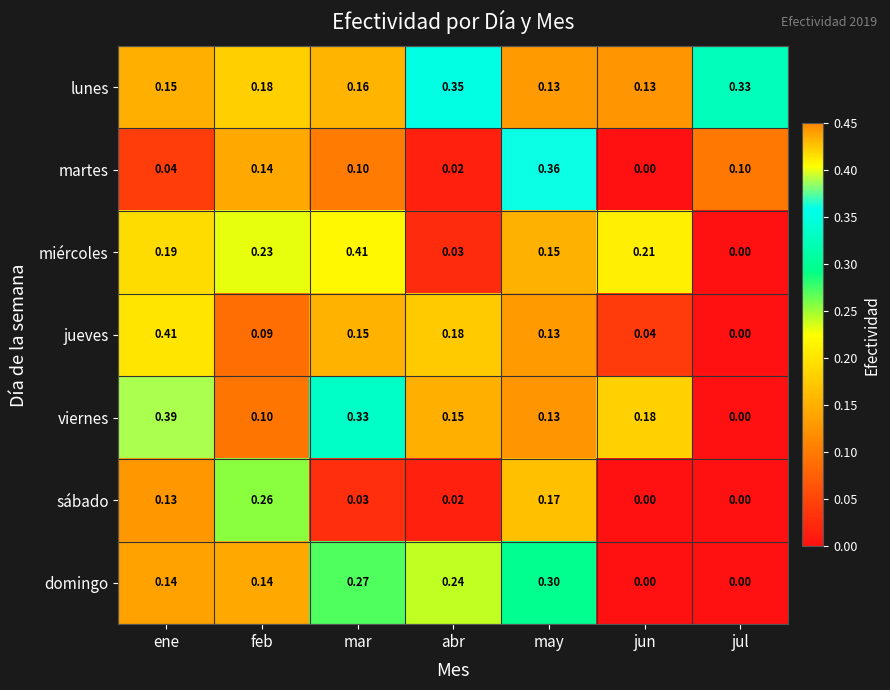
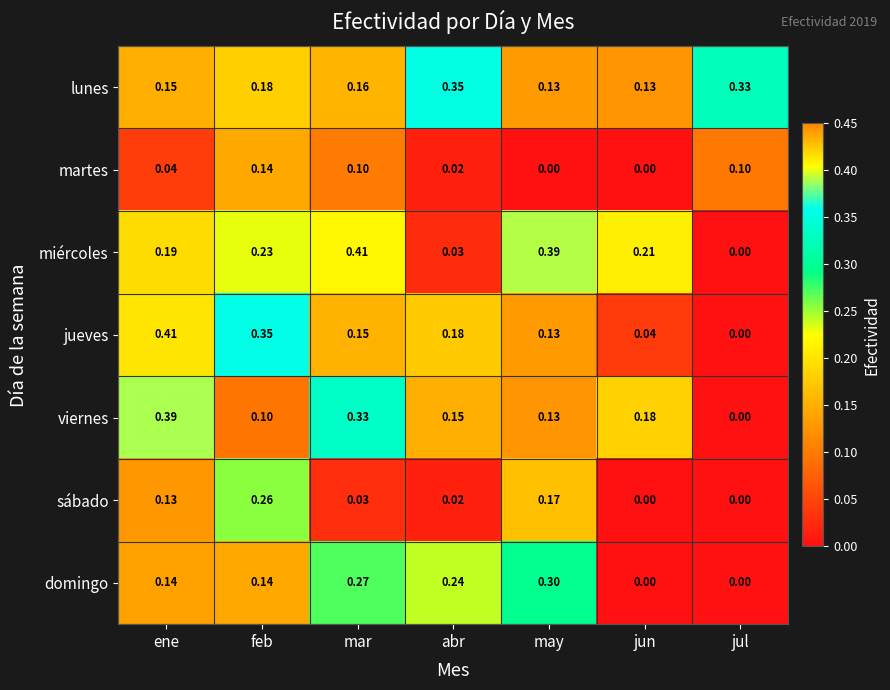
  {
    "lunes": {
      "ene": 0.15,
      "feb": 0.18,
      "mar": 0.16,
      "abr": 0.35,
      "may": 0.13,
      "jun": 0.13,
      "jul": 0.33
    },
    "martes": {
      "ene": 0.04,
      "feb": 0.14,
      "mar": 0.10,
      "abr": 0.02,
-     "may": 0.36,
+     "may": 0.00,
      "jun": 0.00,
      "jul": 0.10
    },
    "miércoles": {
      "ene": 0.19,
      "feb": 0.23,
      "mar": 0.41,
      "abr": 0.03,
-     "may": 0.15,
+     "may": 0.39,
      "jun": 0.21,
      "jul": 0.00
    },
    "jueves": {
      "ene": 0.41,
-     "feb": 0.09,
+     "feb": 0.35,
      "mar": 0.15,
      "abr": 0.18,
      "may": 0.13,
      "jun": 0.04,
      "jul": 0.00
    },
    "viernes": {
      "ene": 0.39,
      "feb": 0.10,
      "mar": 0.33,
      "abr": 0.15,
      "may": 0.13,
      "jun": 0.18,
      "jul": 0.00
    },
    "sábado": {
      "ene": 0.13,
      "feb": 0.26,
      "mar": 0.03,
      "abr": 0.02,
      "may": 0.17,
      "jun": 0.00,
      "jul": 0.00
    },
    "domingo": {
      "ene": 0.14,
      "feb": 0.14,
      "mar": 0.27,
      "abr": 0.24,
      "may": 0.30,
      "jun": 0.00,
      "jul": 0.00
    }
  }
